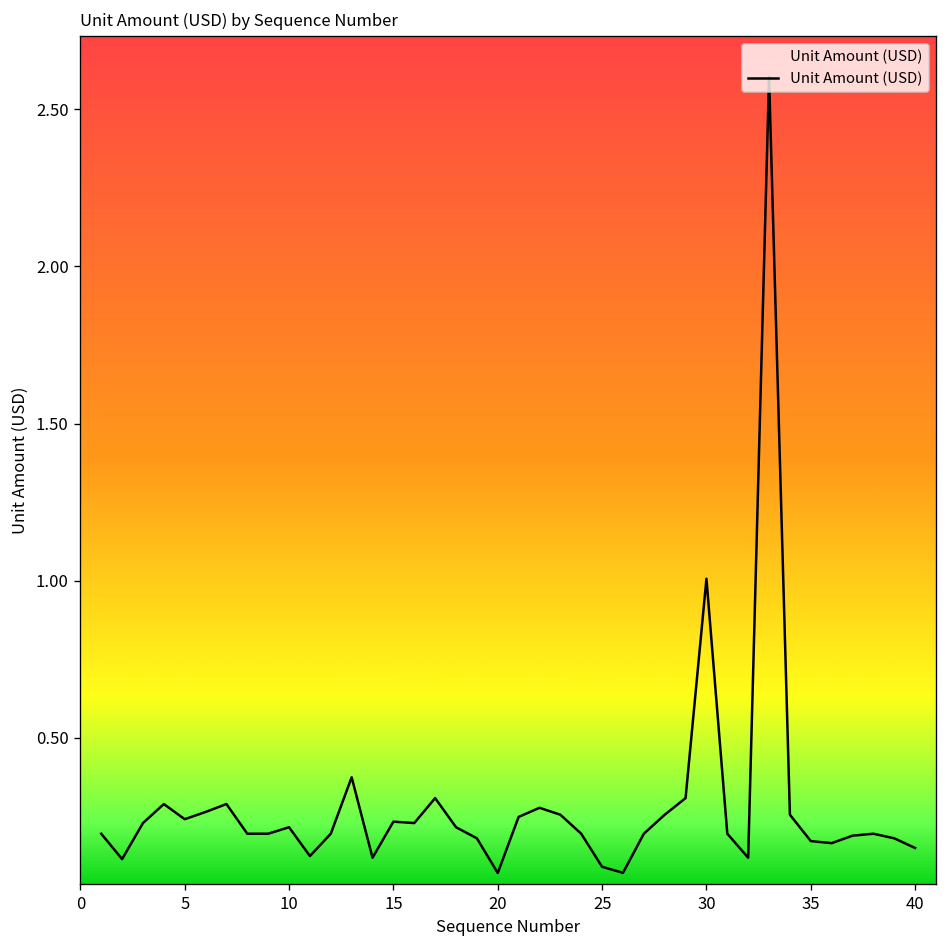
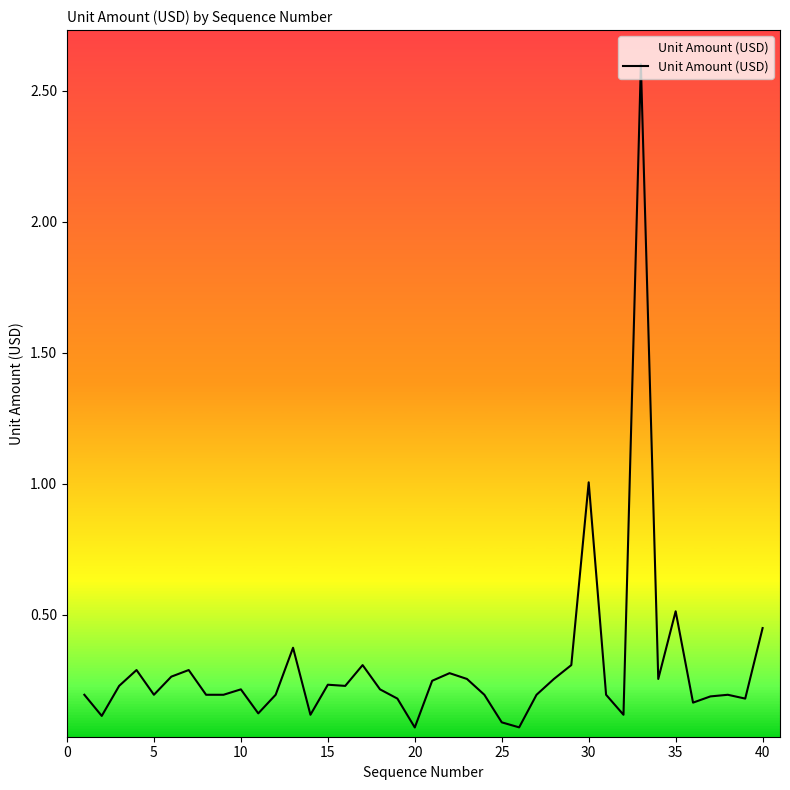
  {
-   "5": 0.24,
+   "5": 0.20,
    "10": 0.22,
    "15": 0.23,
    "20": 0.07,
    "25": 0.09,
    "30": 1.01,
-   "35": 0.17,
-   "40": 0.15
+   "35": 0.51,
+   "40": 0.45
  }
